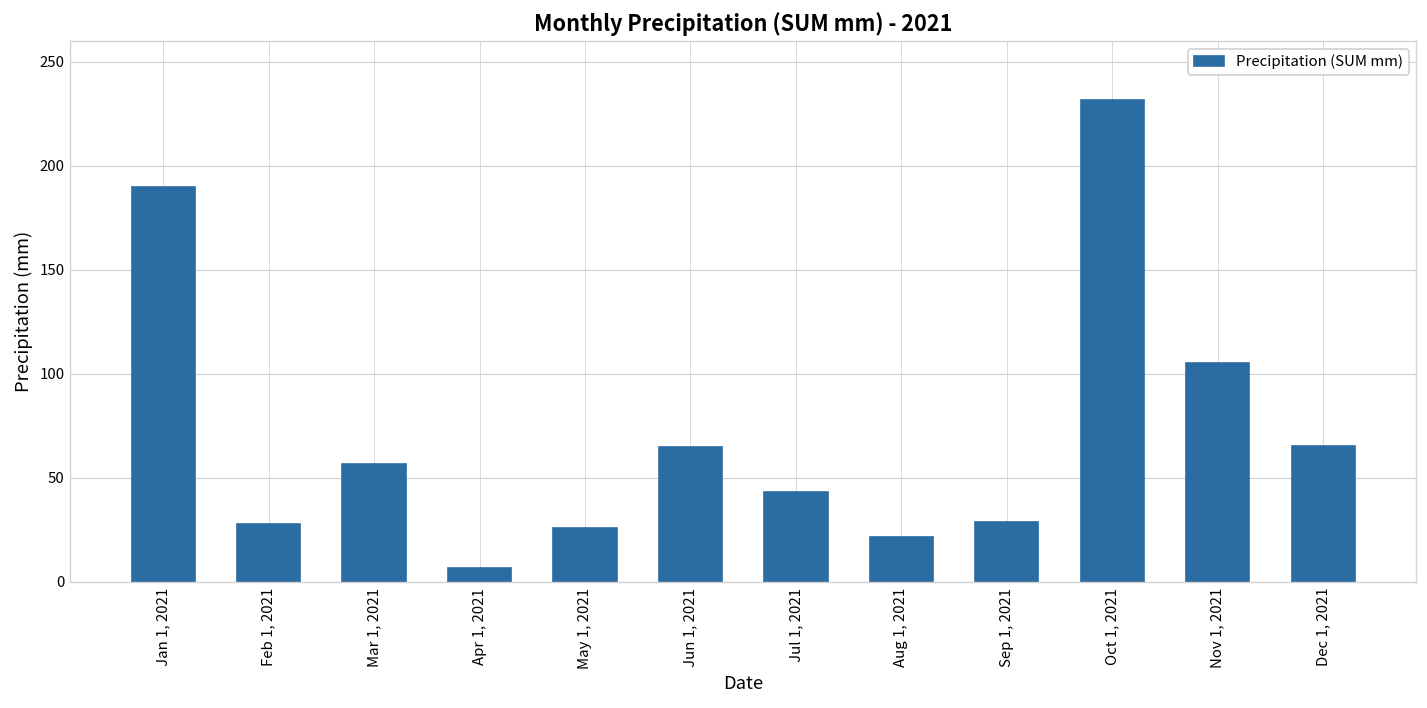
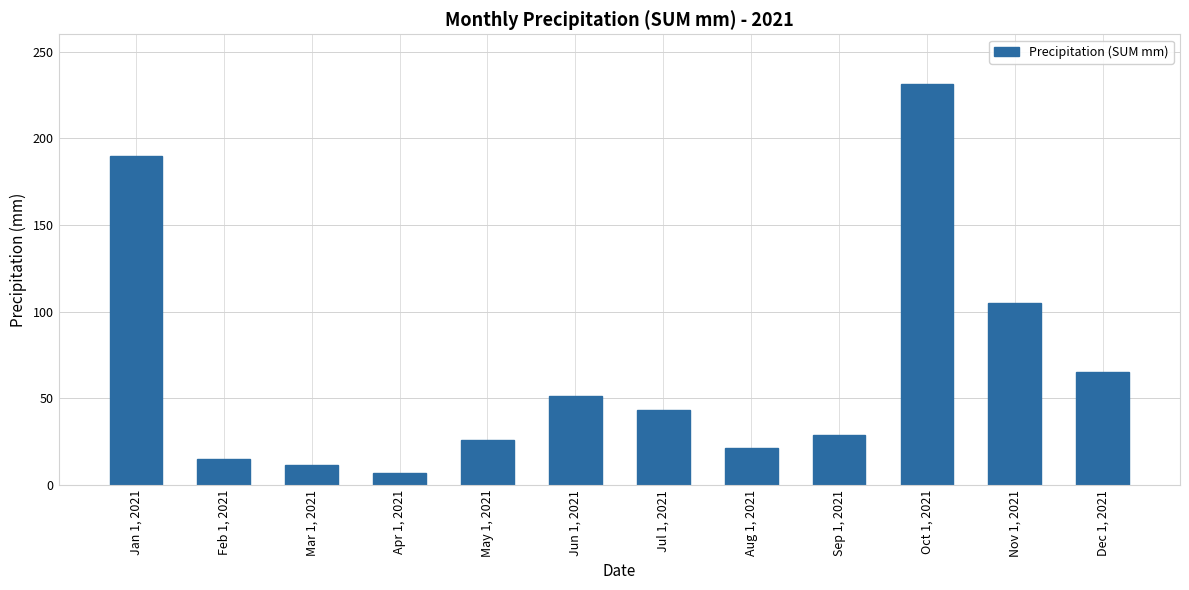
  {
    "Jan 1, 2021": 190,
-   "Feb 1, 2021": 28,
-   "Mar 1, 2021": 57,
+   "Feb 1, 2021": 15,
+   "Mar 1, 2021": 12,
    "Apr 1, 2021": 7,
    "May 1, 2021": 26,
-   "Jun 1, 2021": 65,
+   "Jun 1, 2021": 51,
    "Jul 1, 2021": 43,
    "Aug 1, 2021": 22,
    "Sep 1, 2021": 29,
    "Oct 1, 2021": 232,
    "Nov 1, 2021": 105,
    "Dec 1, 2021": 65
  }
